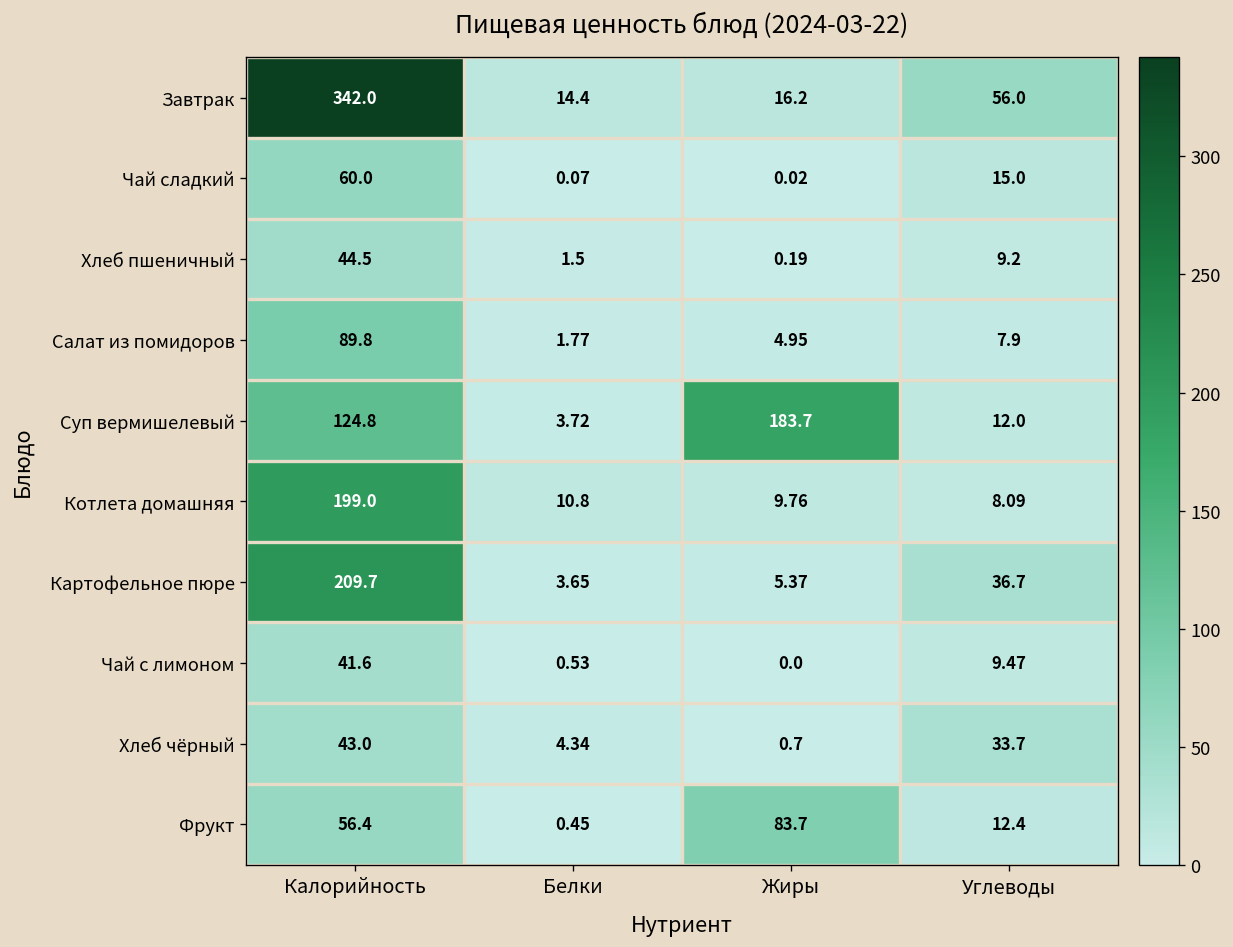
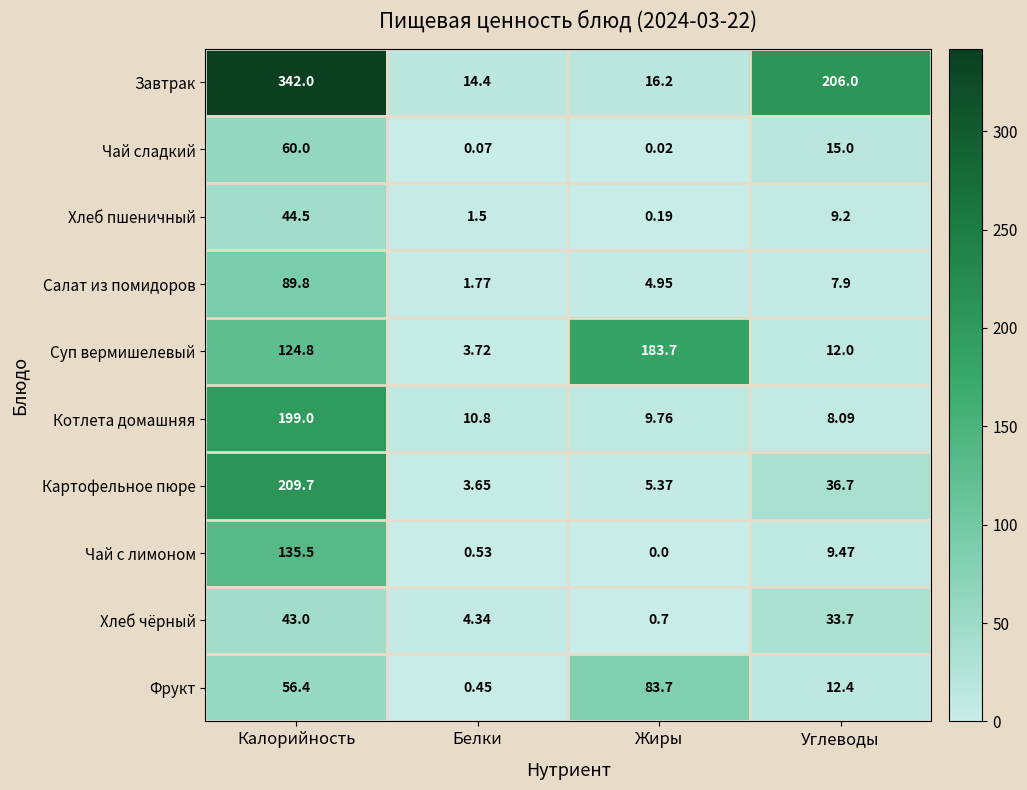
  {
    "Завтрак": {
      "Калорийность": 342.0,
      "Белки": 14.4,
      "Жиры": 16.2,
-     "Углеводы": 56.0
+     "Углеводы": 206.0
    },
    "Чай сладкий": {
      "Калорийность": 60.0,
      "Белки": 0.07,
      "Жиры": 0.02,
      "Углеводы": 15.0
    },
    "Хлеб пшеничный": {
      "Калорийность": 44.5,
      "Белки": 1.5,
      "Жиры": 0.19,
      "Углеводы": 9.2
    },
    "Салат из помидоров": {
      "Калорийность": 89.8,
      "Белки": 1.77,
      "Жиры": 4.95,
      "Углеводы": 7.9
    },
    "Суп вермишелевый": {
      "Калорийность": 124.8,
      "Белки": 3.72,
      "Жиры": 183.7,
      "Углеводы": 12.0
    },
    "Котлета домашняя": {
      "Калорийность": 199.0,
      "Белки": 10.8,
      "Жиры": 9.76,
      "Углеводы": 8.09
    },
    "Картофельное пюре": {
      "Калорийность": 209.7,
      "Белки": 3.65,
      "Жиры": 5.37,
      "Углеводы": 36.7
    },
    "Чай с лимоном": {
-     "Калорийность": 41.6,
+     "Калорийность": 135.5,
      "Белки": 0.53,
      "Жиры": 0.0,
      "Углеводы": 9.47
    },
    "Хлеб чёрный": {
      "Калорийность": 43.0,
      "Белки": 4.34,
      "Жиры": 0.7,
      "Углеводы": 33.7
    },
    "Фрукт": {
      "Калорийность": 56.4,
      "Белки": 0.45,
      "Жиры": 83.7,
      "Углеводы": 12.4
    }
  }
